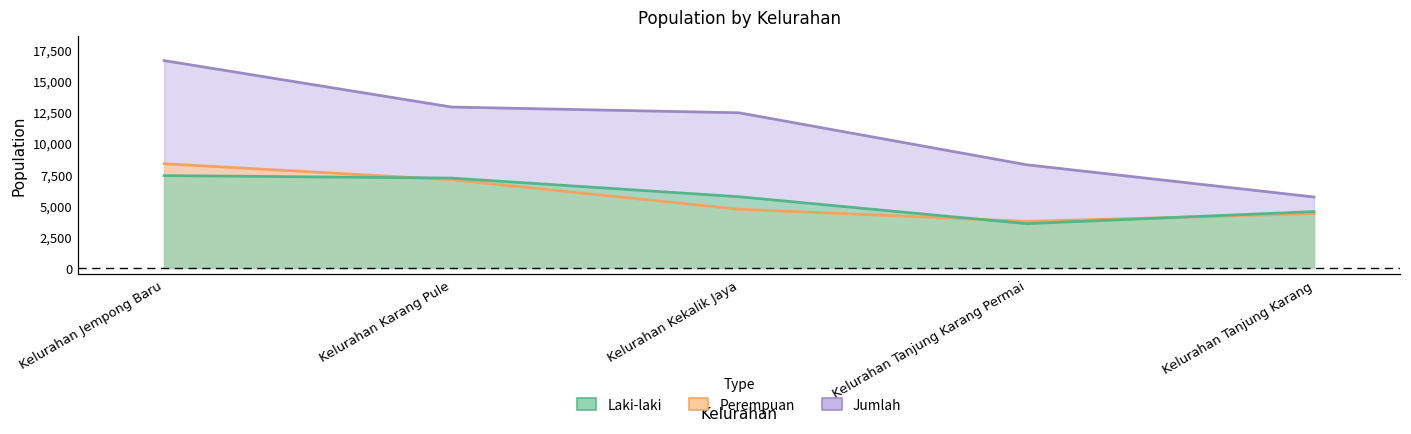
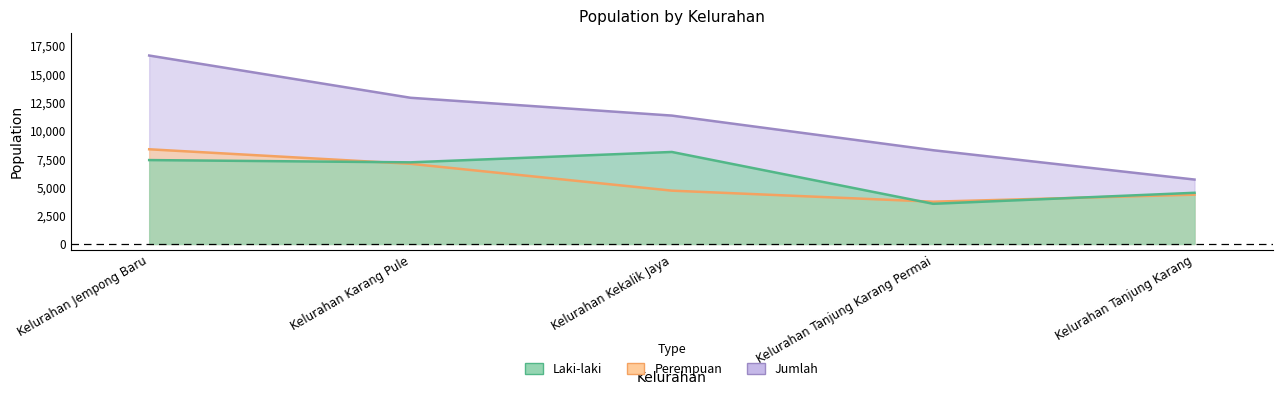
  {
    "Jumlah": {
      "Kelurahan Jempong Baru": "16,600",
      "Kelurahan Karang Pule": "12,900",
-     "Kelurahan Kekalik Jaya": "12,500",
+     "Kelurahan Kekalik Jaya": "11,300",
      "Kelurahan Tanjung Karang Permai": "8,300",
      "Kelurahan Tanjung Karang": "5,700"
    },
    "Perempuan": {
      "Kelurahan Jempong Baru": "8,400",
      "Kelurahan Kekalik Jaya": "4,700"
    },
    "Laki-laki": {
      "Kelurahan Jempong Baru": "7,400",
-     "Kelurahan Kekalik Jaya": "5,700"
+     "Kelurahan Kekalik Jaya": "8,100"
    }
  }
